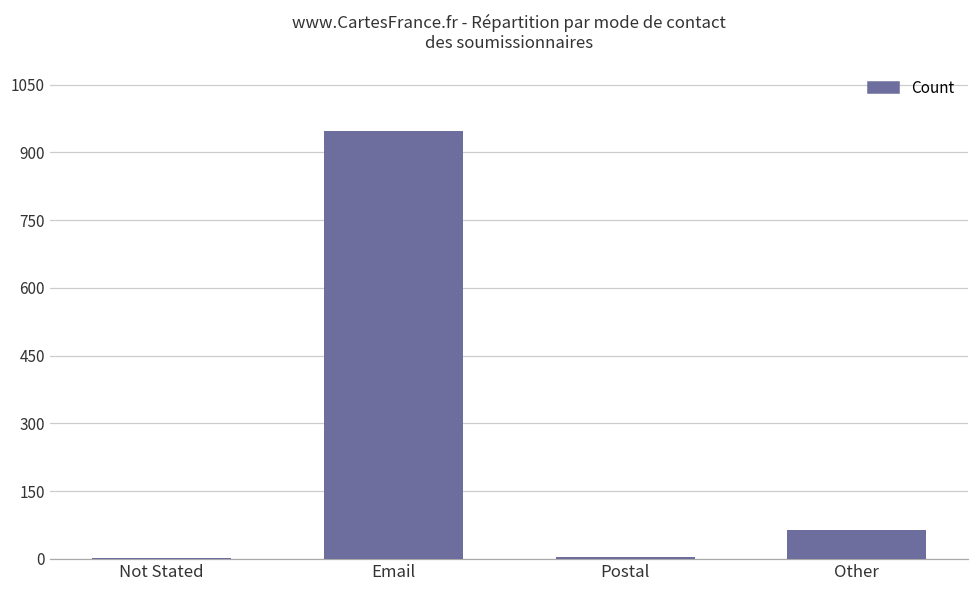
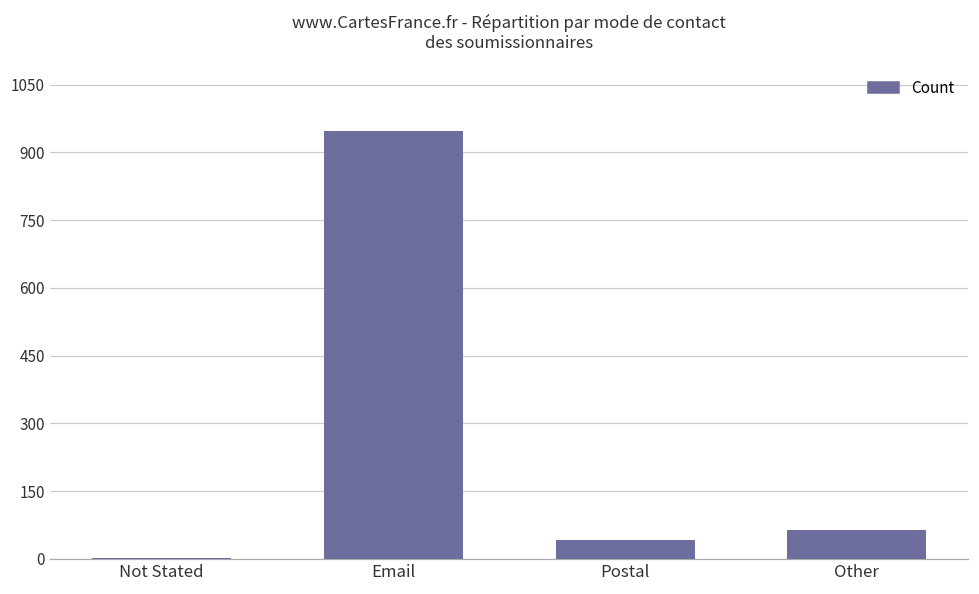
  {
    "Email": 950,
-   "Postal": 10,
+   "Postal": 40,
    "Other": 60
  }
